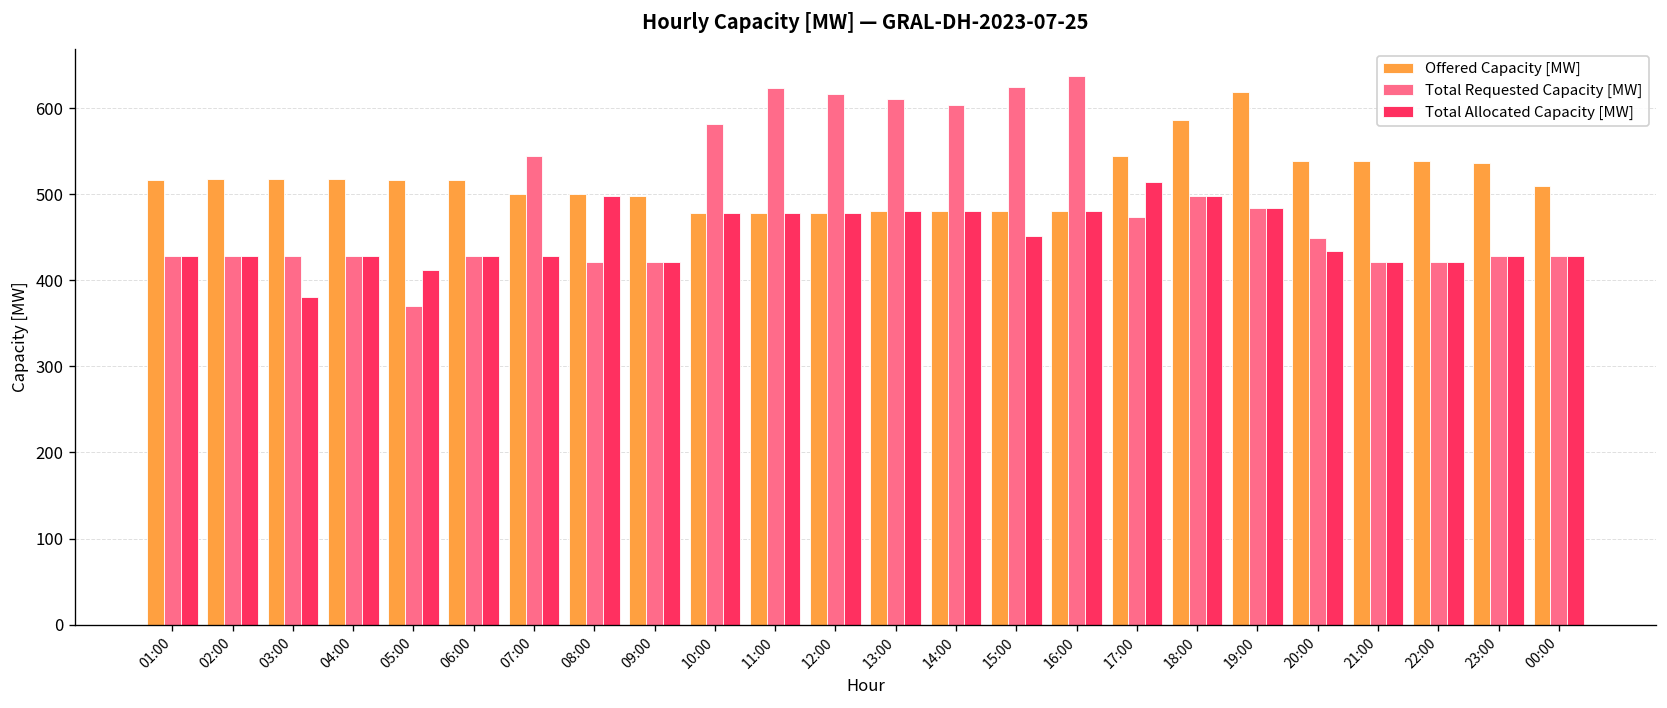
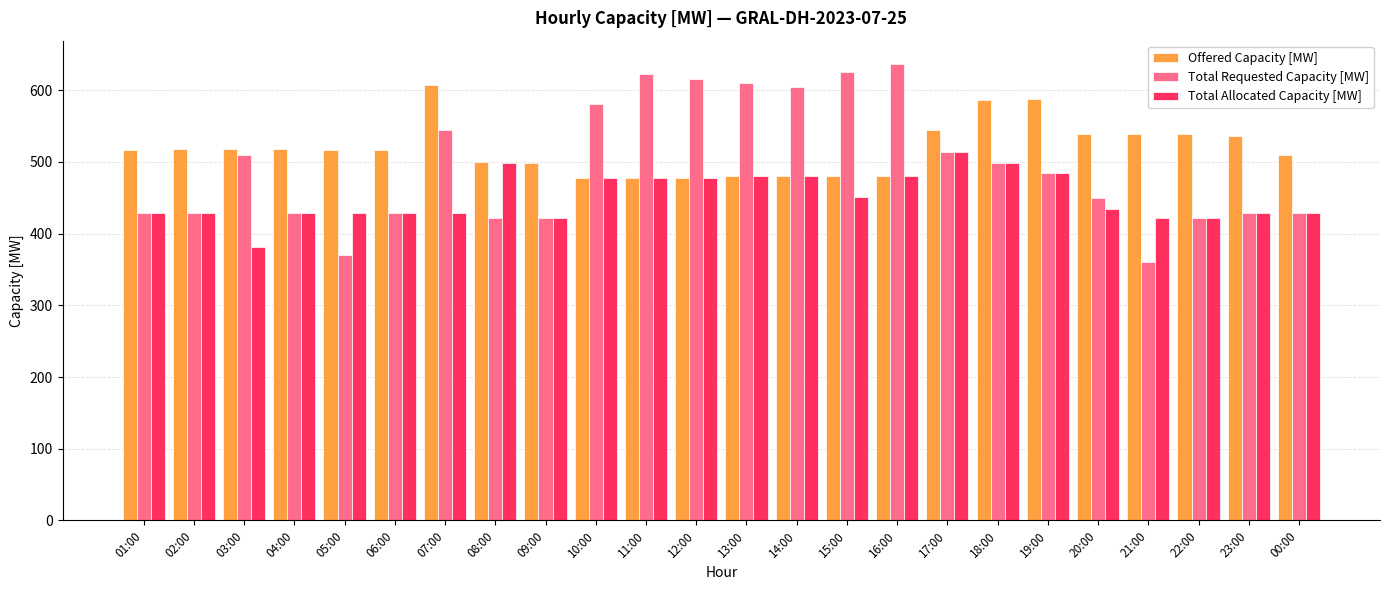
  {
    "Offered Capacity [MW]": {
      "01:00": 520,
      "02:00": 520,
      "03:00": 520,
      "04:00": 520,
      "05:00": 520,
      "06:00": 520,
-     "07:00": 500,
+     "07:00": 610,
      "08:00": 500,
      "09:00": 500,
      "10:00": 480,
      "11:00": 480,
      "12:00": 480,
      "13:00": 480,
      "14:00": 480,
      "15:00": 480,
      "16:00": 480,
      "17:00": 540,
      "18:00": 590,
-     "19:00": 620,
+     "19:00": 590,
      "20:00": 540,
      "21:00": 540,
      "22:00": 540,
      "23:00": 540,
      "00:00": 510
    },
    "Total Requested Capacity [MW]": {
      "01:00": 430,
      "02:00": 430,
-     "03:00": 430,
+     "03:00": 510,
      "04:00": 430,
      "05:00": 370,
      "06:00": 430,
      "07:00": 540,
      "08:00": 420,
      "09:00": 420,
      "10:00": 580,
      "11:00": 620,
      "12:00": 620,
      "13:00": 610,
      "14:00": 600,
      "15:00": 630,
      "16:00": 640,
-     "17:00": 470,
+     "17:00": 510,
      "18:00": 500,
      "19:00": 480,
      "20:00": 450,
-     "21:00": 420,
+     "21:00": 360,
      "22:00": 420,
      "23:00": 430,
      "00:00": 430
    },
    "Total Allocated Capacity [MW]": {
      "01:00": 430,
      "02:00": 430,
      "03:00": 380,
      "04:00": 430,
-     "05:00": 410,
+     "05:00": 430,
      "06:00": 430,
      "07:00": 430,
      "08:00": 500,
      "09:00": 420,
      "10:00": 480,
      "11:00": 480,
      "12:00": 480,
      "13:00": 480,
      "14:00": 480,
      "15:00": 450,
      "16:00": 480,
      "17:00": 510,
      "18:00": 500,
      "19:00": 480,
      "20:00": 430,
      "21:00": 420,
      "22:00": 420,
      "23:00": 430,
      "00:00": 430
    }
  }
